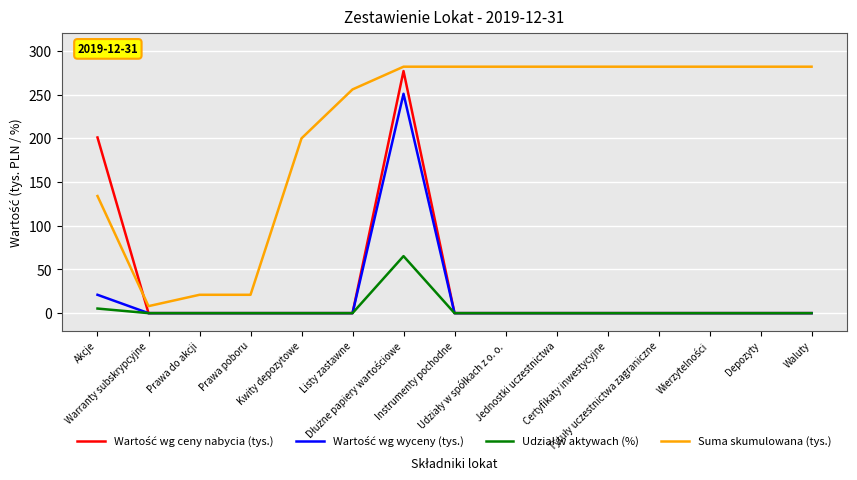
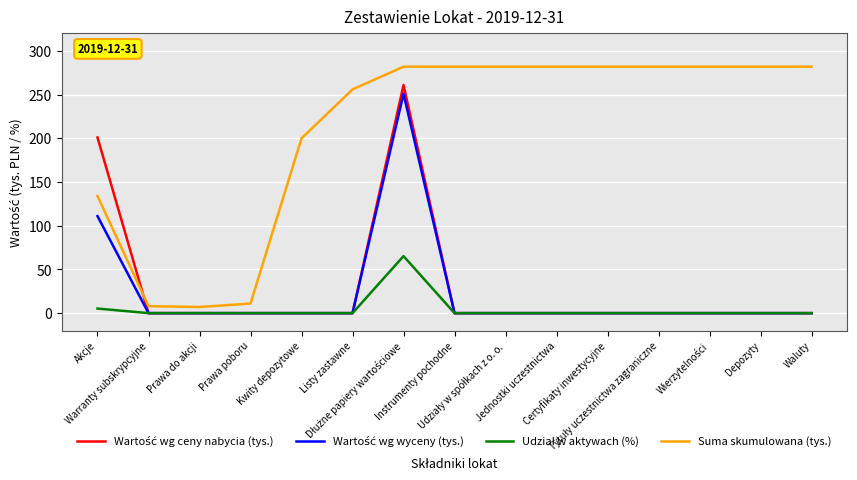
  {
    "Wartość wg ceny nabycia (tys.)": {
      "Akcje": 200,
-     "Dłużne papiery wartościowe": 280
+     "Dłużne papiery wartościowe": 260
    },
    "Wartość wg wyceny (tys.)": {
-     "Akcje": 20,
+     "Akcje": 110,
      "Dłużne papiery wartościowe": 250
    },
    "Udział w aktywach (%)": {
      "Akcje": 10,
      "Dłużne papiery wartościowe": 70
    },
    "Suma skumulowana (tys.)": {
      "Akcje": 130,
      "Warranty subskrypcyjne": 10,
-     "Prawa do akcji": 20,
-     "Prawa poboru": 20,
+     "Prawa do akcji": 10,
+     "Prawa poboru": 10,
      "Kwity depozytowe": 200,
      "Listy zastawne": 260,
      "Dłużne papiery wartościowe": 280,
      "Instrumenty pochodne": 280,
      "Udziały w spółkach z o. o.": 280,
      "Jednostki uczestnictwa": 280,
      "Certyfikaty inwestycyjne": 280,
      "Tytuły uczestnictwa zagraniczne": 280,
      "Wierzytelności": 280,
      "Depozyty": 280,
      "Waluty": 280
    }
  }
